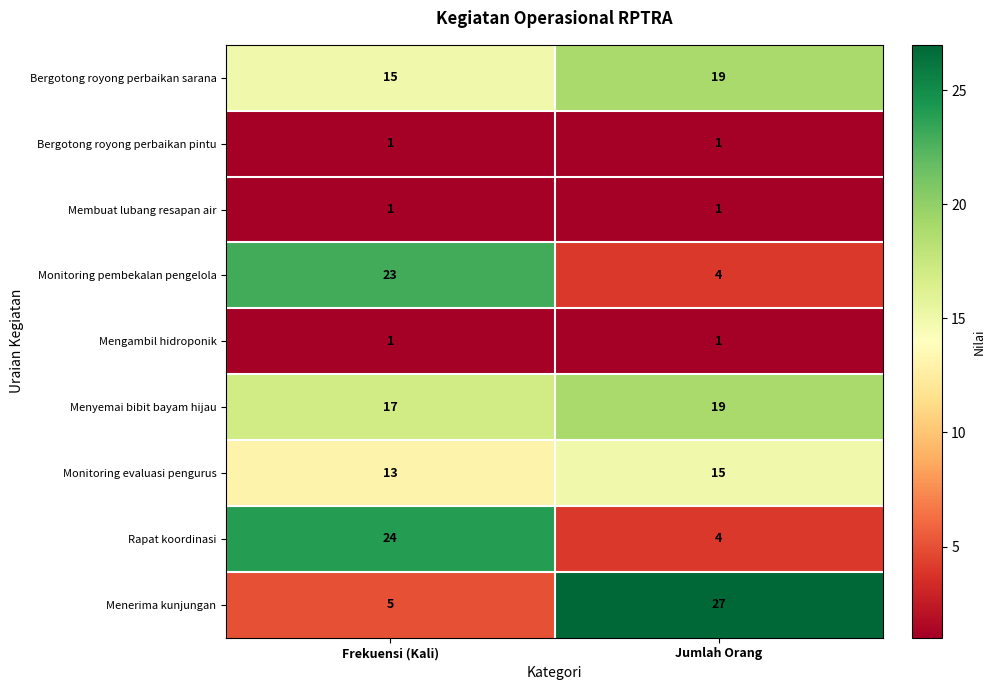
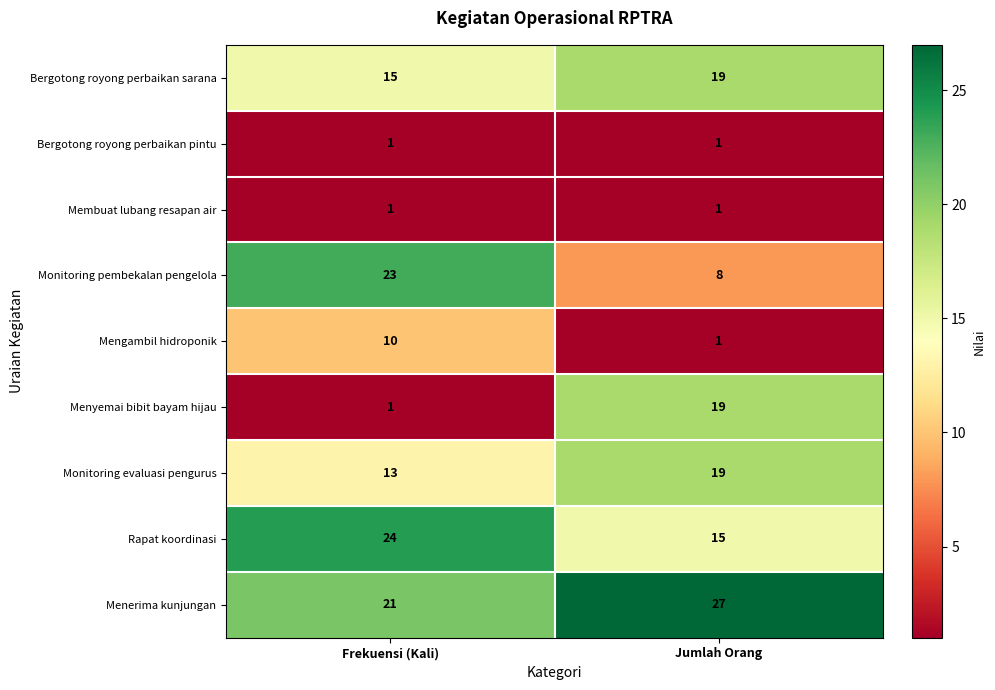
  {
    "Bergotong royong perbaikan sarana": {
      "Frekuensi (Kali)": 15,
      "Jumlah Orang": 19
    },
    "Bergotong royong perbaikan pintu": {
      "Frekuensi (Kali)": 1,
      "Jumlah Orang": 1
    },
    "Membuat lubang resapan air": {
      "Frekuensi (Kali)": 1,
      "Jumlah Orang": 1
    },
    "Monitoring pembekalan pengelola": {
      "Frekuensi (Kali)": 23,
-     "Jumlah Orang": 4
+     "Jumlah Orang": 8
    },
    "Mengambil hidroponik": {
-     "Frekuensi (Kali)": 1,
+     "Frekuensi (Kali)": 10,
      "Jumlah Orang": 1
    },
    "Menyemai bibit bayam hijau": {
-     "Frekuensi (Kali)": 17,
+     "Frekuensi (Kali)": 1,
      "Jumlah Orang": 19
    },
    "Monitoring evaluasi pengurus": {
      "Frekuensi (Kali)": 13,
-     "Jumlah Orang": 15
+     "Jumlah Orang": 19
    },
    "Rapat koordinasi": {
      "Frekuensi (Kali)": 24,
-     "Jumlah Orang": 4
+     "Jumlah Orang": 15
    },
    "Menerima kunjungan": {
-     "Frekuensi (Kali)": 5,
+     "Frekuensi (Kali)": 21,
      "Jumlah Orang": 27
    }
  }
